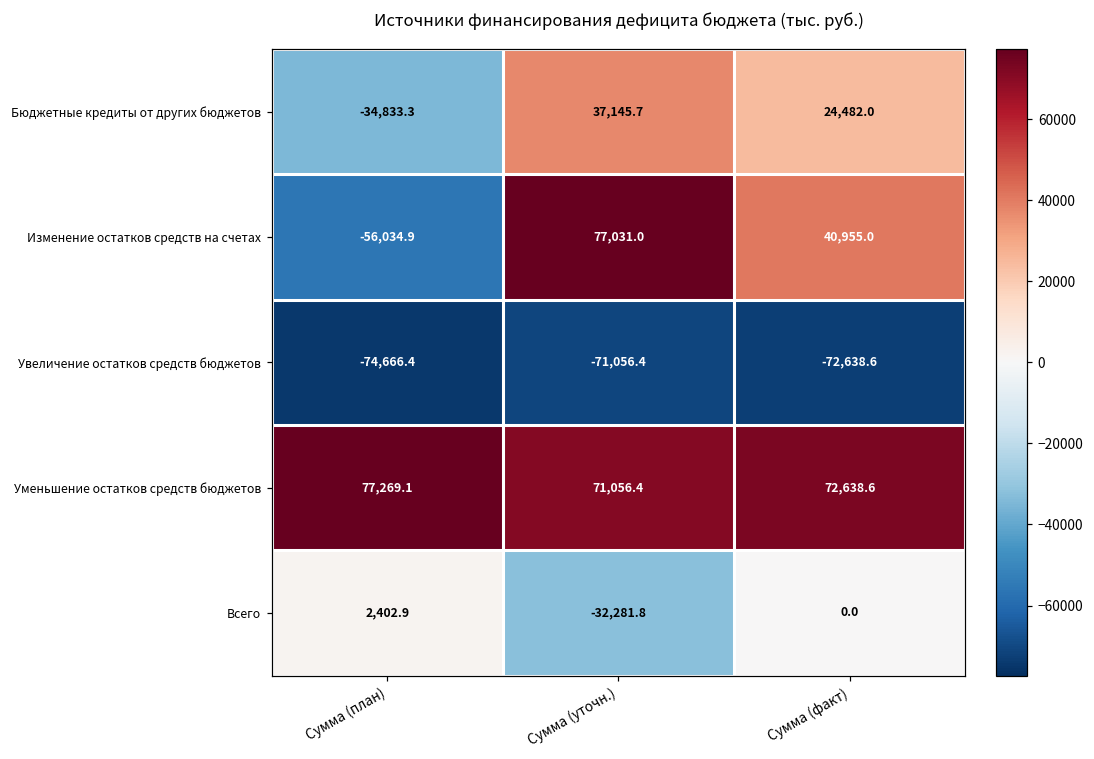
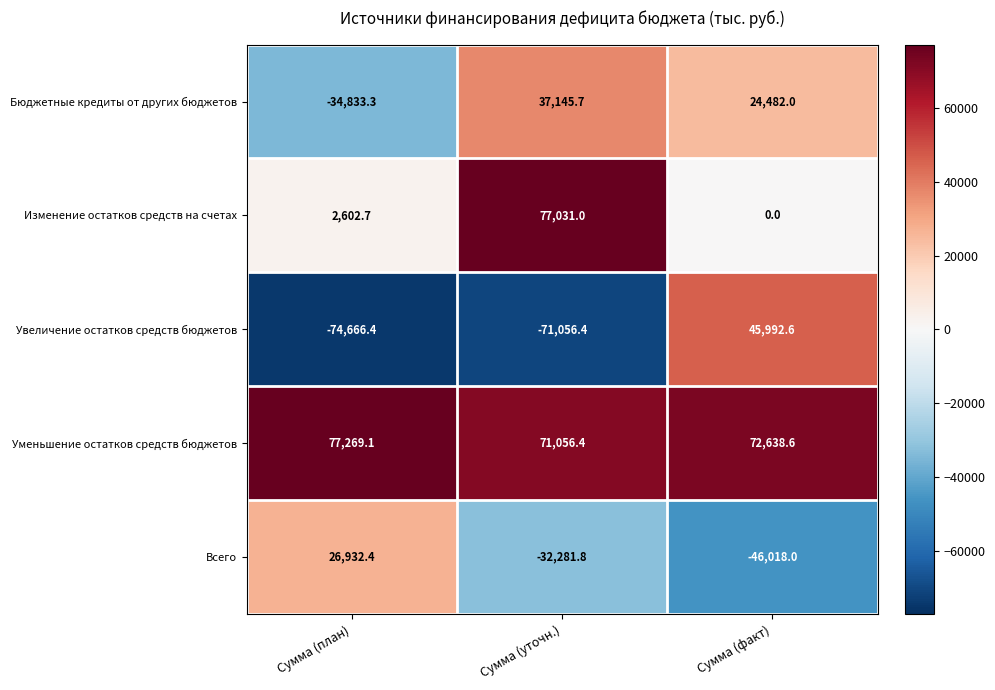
  {
    "Бюджетные кредиты от других бюджетов": {
      "Сумма (план)": "-34,833.3",
      "Сумма (уточн.)": "37,145.7",
      "Сумма (факт)": "24,482.0"
    },
    "Изменение остатков средств на счетах": {
-     "Сумма (план)": "-56,034.9",
+     "Сумма (план)": "2,602.7",
      "Сумма (уточн.)": "77,031.0",
-     "Сумма (факт)": "40,955.0"
+     "Сумма (факт)": "0.0"
    },
    "Увеличение остатков средств бюджетов": {
      "Сумма (план)": "-74,666.4",
      "Сумма (уточн.)": "-71,056.4",
-     "Сумма (факт)": "-72,638.6"
+     "Сумма (факт)": "45,992.6"
    },
    "Уменьшение остатков средств бюджетов": {
      "Сумма (план)": "77,269.1",
      "Сумма (уточн.)": "71,056.4",
      "Сумма (факт)": "72,638.6"
    },
    "Всего": {
-     "Сумма (план)": "2,402.9",
+     "Сумма (план)": "26,932.4",
      "Сумма (уточн.)": "-32,281.8",
-     "Сумма (факт)": "0.0"
+     "Сумма (факт)": "-46,018.0"
    }
  }
